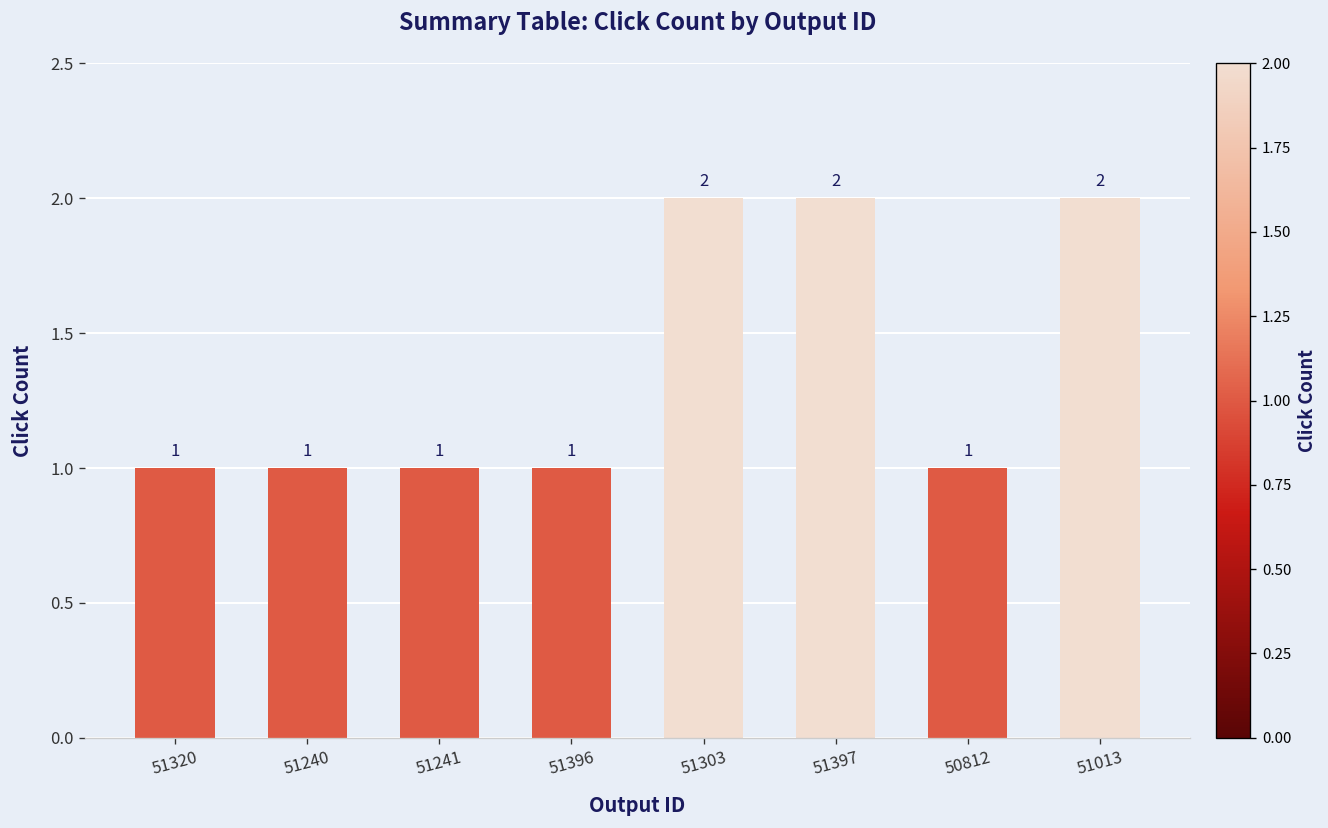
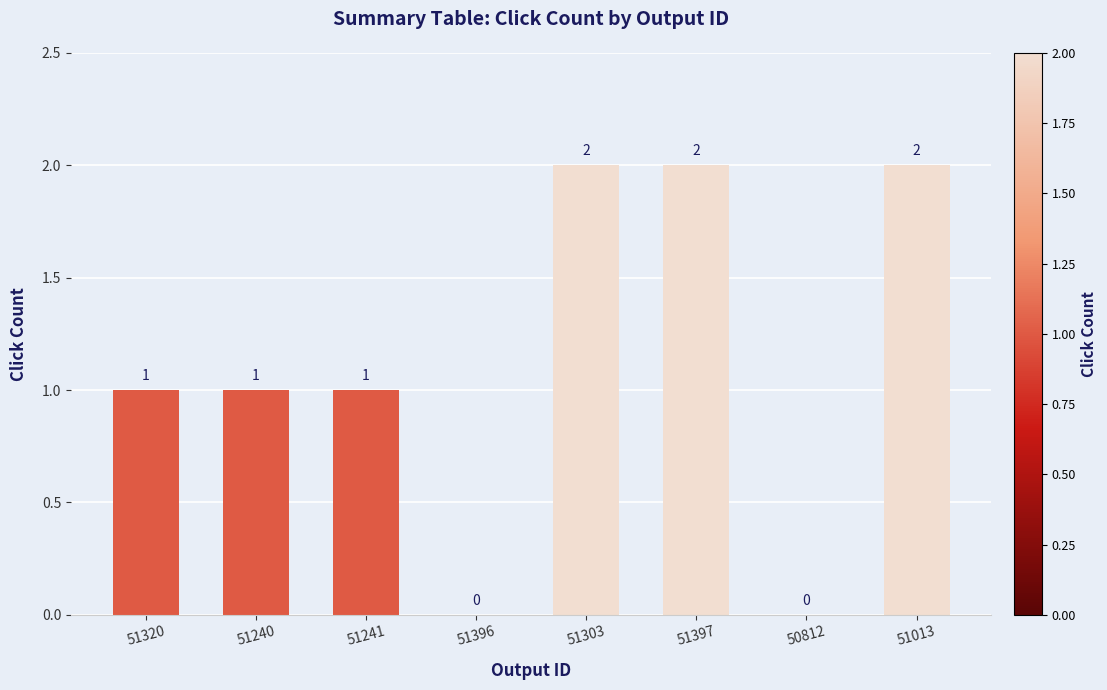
  {
    "51320": 1,
    "51240": 1,
    "51241": 1,
-   "51396": 1,
+   "51396": 0,
    "51303": 2,
    "51397": 2,
-   "50812": 1,
+   "50812": 0,
    "51013": 2
  }
